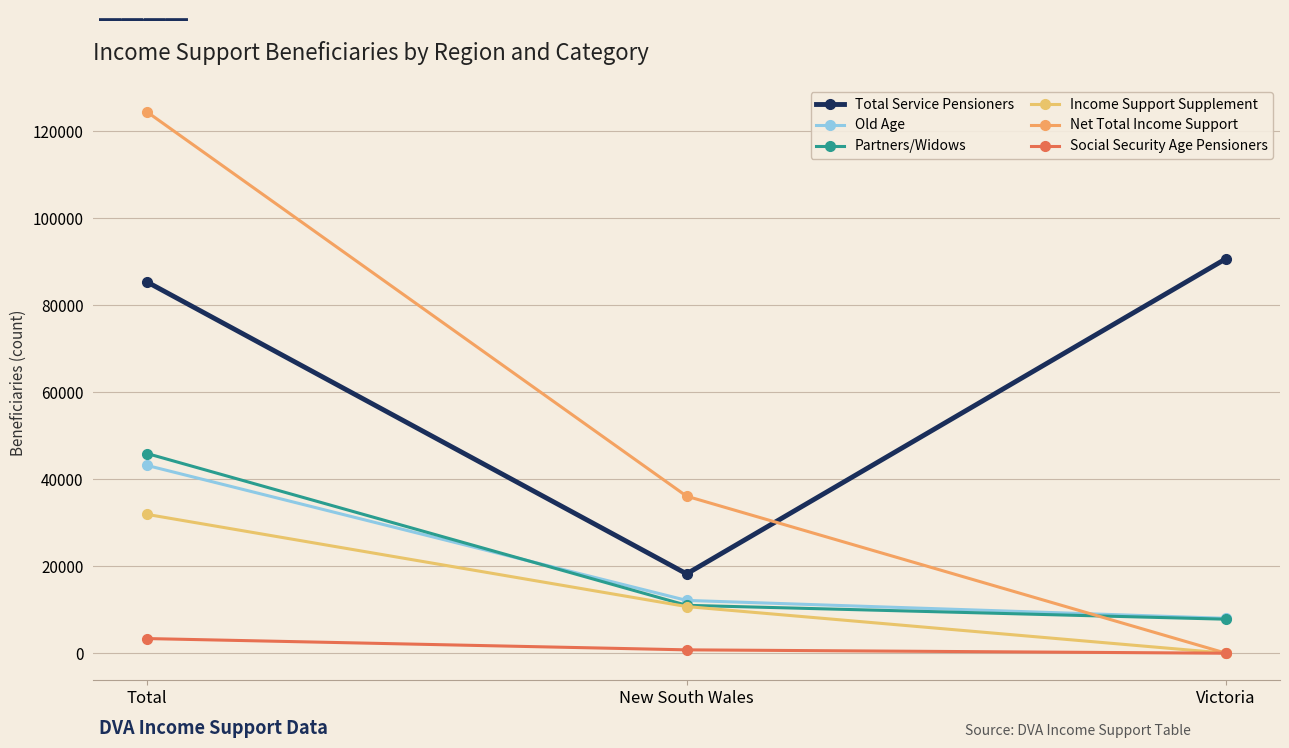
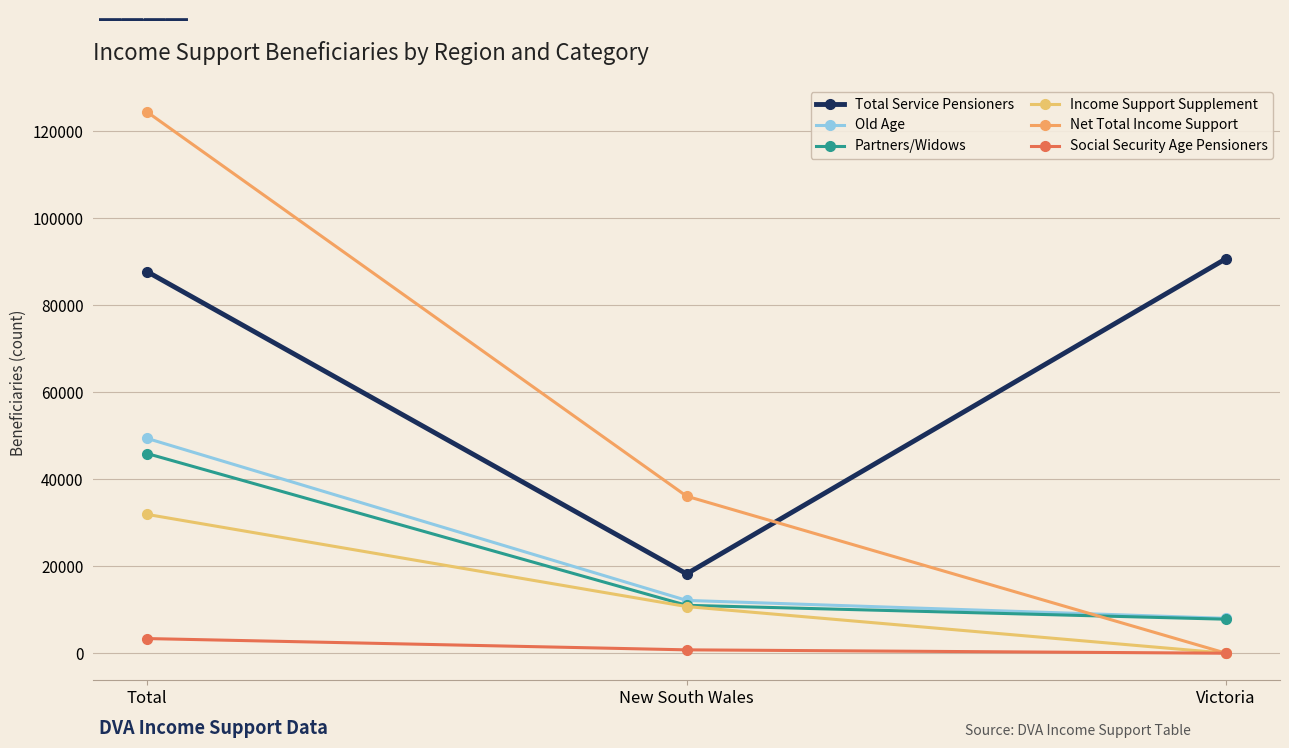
  {
    "Total Service Pensioners": {
-     "Total": 85000,
+     "Total": 88000,
      "New South Wales": 18000,
      "Victoria": 91000
    },
    "Old Age": {
-     "Total": 43000,
+     "Total": 49000,
      "New South Wales": 12000
    },
    "Partners/Widows": {
      "Total": 46000
    }
  }
